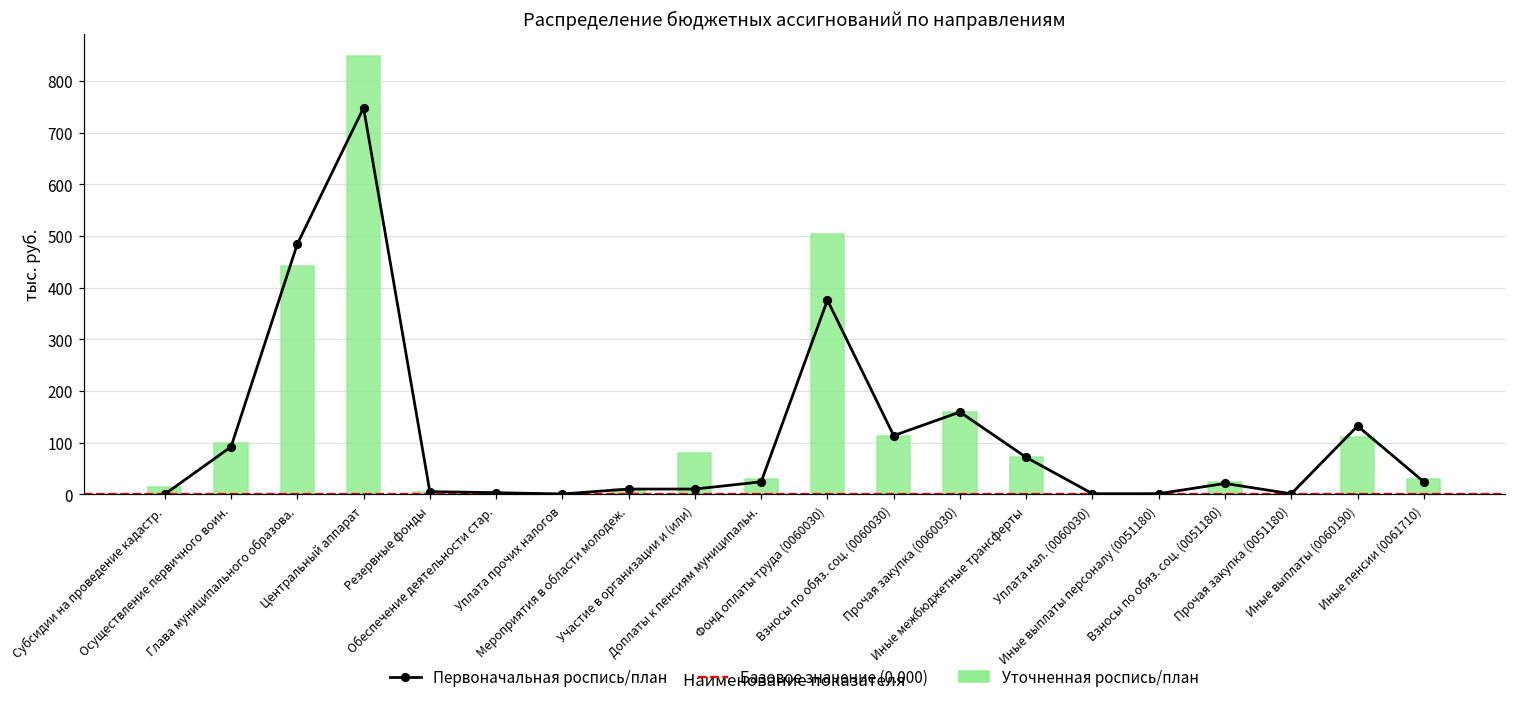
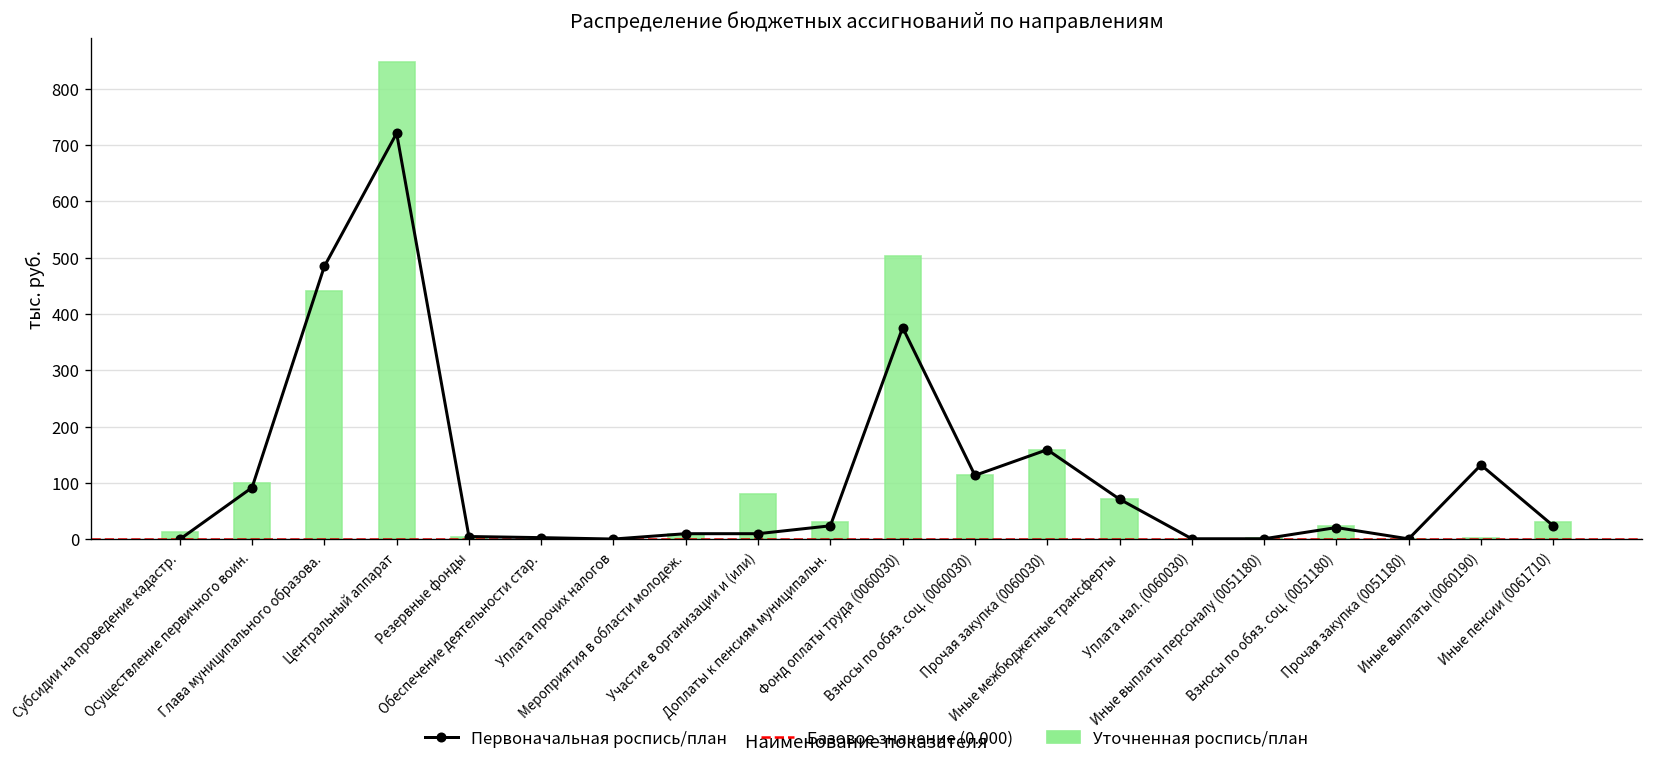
  {
    "Первоначальная роспись/план": {
      "Субсидии на проведение кадастр.": 0,
      "Осуществление первичного воин.": 90,
      "Глава муниципального образова.": 480,
-     "Центральный аппарат": 750,
+     "Центральный аппарат": 720,
      "Резервные фонды": 10,
      "Обеспечение деятельности стар.": 0,
      "Уплата прочих налогов": 0,
      "Мероприятия в области молодеж.": 10,
      "Участие в организации и (или)": 10,
      "Доплаты к пенсиям муниципальн.": 20,
      "Фонд оплаты труда (0060030)": 380,
      "Взносы по обяз. соц. (0060030)": 110,
      "Прочая закупка (0060030)": 160,
      "Иные межбюджетные трансферты": 70,
      "Уплата нал. (0060030)": 0,
      "Иные выплаты персоналу (0051180)": 0,
      "Взносы по обяз. соц. (0051180)": 20,
      "Прочая закупка (0051180)": 0,
      "Иные выплаты (0060190)": 130,
      "Иные пенсии (0061710)": 20
    },
    "Уточненная роспись/план": {
      "Субсидии на проведение кадастр.": 10,
      "Осуществление первичного воин.": 100,
      "Глава муниципального образова.": 440,
      "Центральный аппарат": 850,
      "Мероприятия в области молодеж.": 10,
      "Участие в организации и (или)": 80,
      "Доплаты к пенсиям муниципальн.": 30,
      "Фонд оплаты труда (0060030)": 500,
      "Взносы по обяз. соц. (0060030)": 110,
      "Прочая закупка (0060030)": 160,
      "Иные межбюджетные трансферты": 70,
      "Взносы по обяз. соц. (0051180)": 20,
-     "Иные выплаты (0060190)": 110,
+     "Иные выплаты (0060190)": 0,
      "Иные пенсии (0061710)": 30
    }
  }
